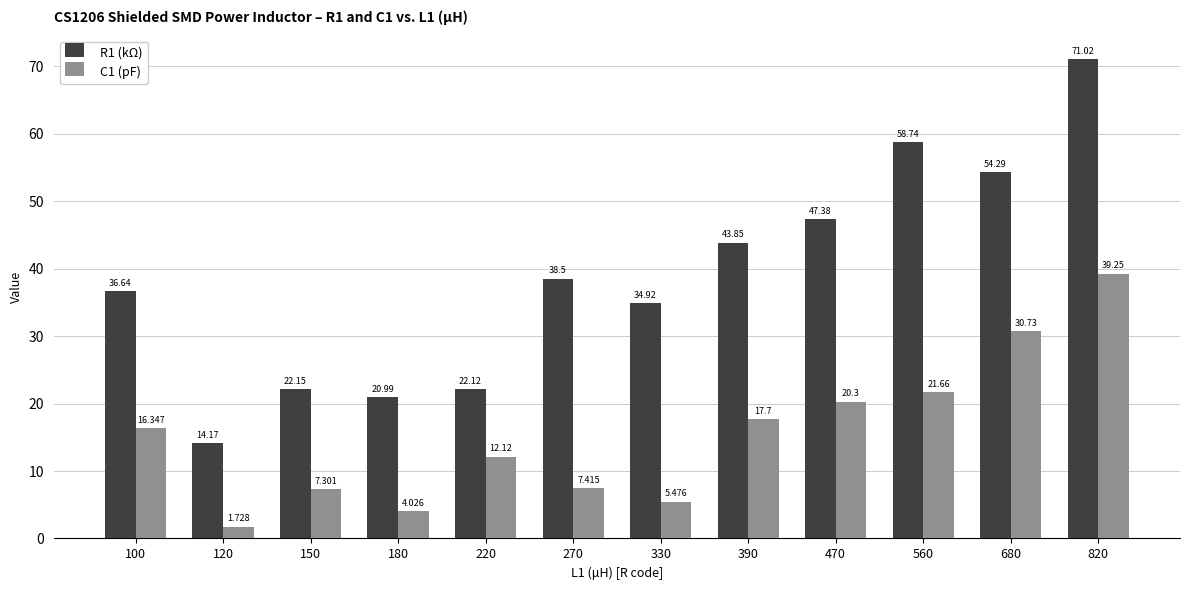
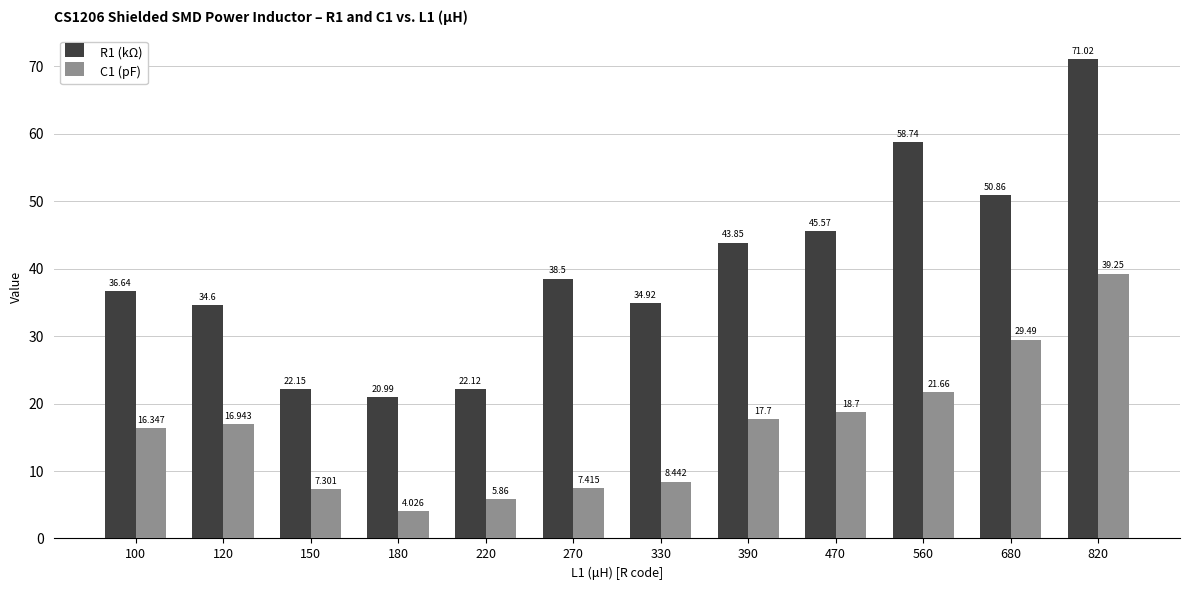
  {
    "R1 (kΩ)": {
      "100": 36.64,
-     "120": 14.17,
+     "120": 34.6,
      "150": 22.15,
      "180": 20.99,
      "220": 22.12,
      "270": 38.5,
      "330": 34.92,
      "390": 43.85,
-     "470": 47.38,
+     "470": 45.57,
      "560": 58.74,
-     "680": 54.29,
+     "680": 50.86,
      "820": 71.02
    },
    "C1 (pF)": {
      "100": 16.347,
-     "120": 1.728,
+     "120": 16.943,
      "150": 7.301,
      "180": 4.026,
-     "220": 12.12,
+     "220": 5.86,
      "270": 7.415,
-     "330": 5.476,
+     "330": 8.442,
      "390": 17.7,
-     "470": 20.3,
+     "470": 18.7,
      "560": 21.66,
-     "680": 30.73,
+     "680": 29.49,
      "820": 39.25
    }
  }
